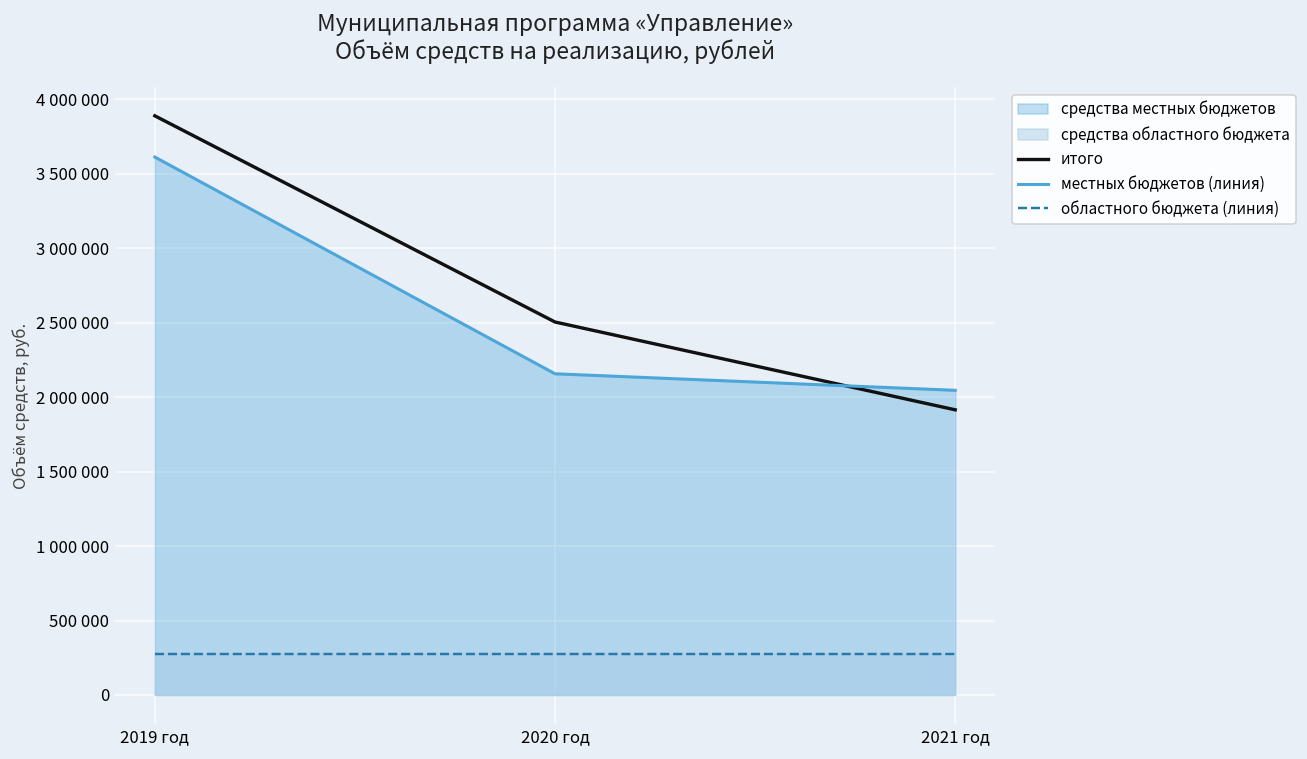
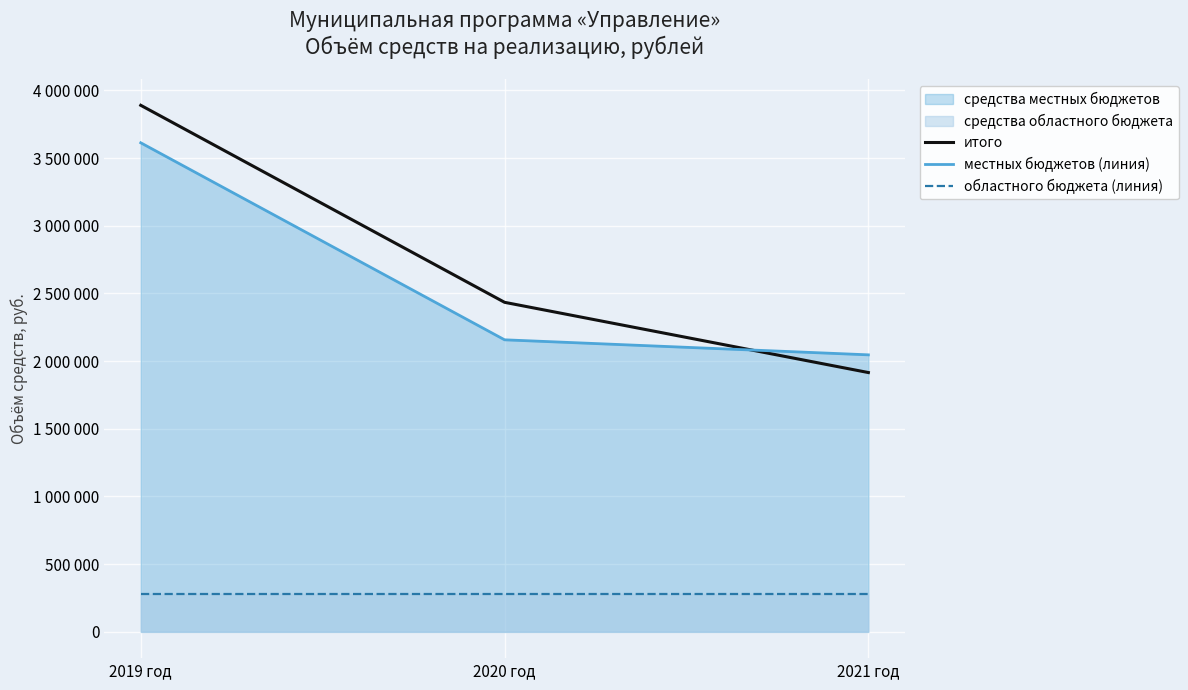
  {
    "итого": {
      "2019 год": 3890000,
-     "2020 год": 2510000,
+     "2020 год": 2430000,
      "2021 год": 1920000
    }
  }
